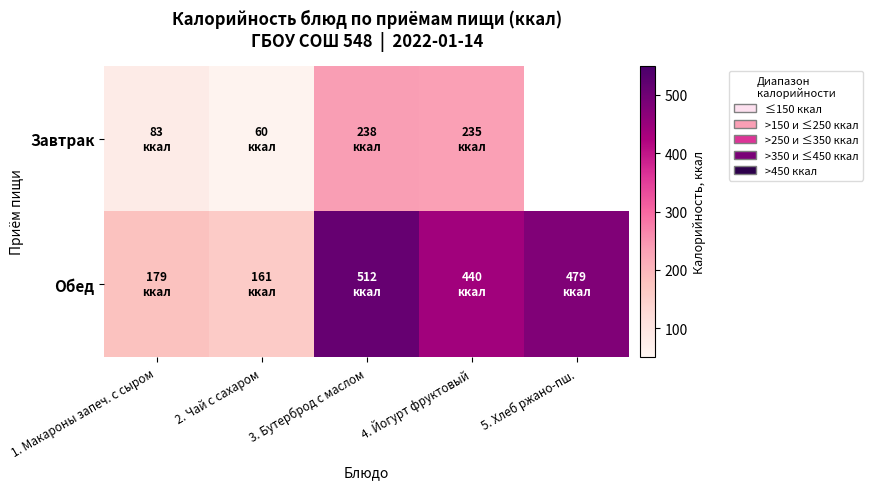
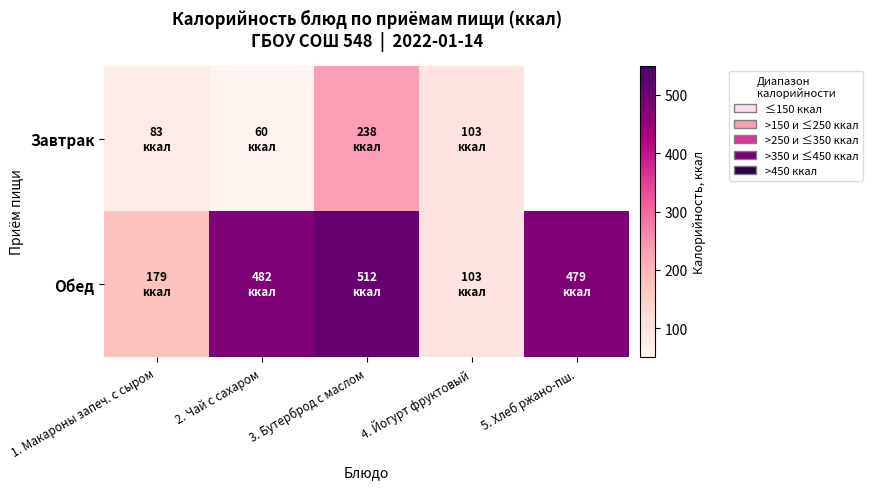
  {
    "Завтрак": {
      "1. Макароны запеч. с сыром": 83,
      "2. Чай с сахаром": 60,
      "3. Бутерброд с маслом": 238,
-     "4. Йогурт фруктовый": 235
+     "4. Йогурт фруктовый": 103
    },
    "Обед": {
      "1. Макароны запеч. с сыром": 179,
-     "2. Чай с сахаром": 161,
+     "2. Чай с сахаром": 482,
      "3. Бутерброд с маслом": 512,
-     "4. Йогурт фруктовый": 440,
+     "4. Йогурт фруктовый": 103,
      "5. Хлеб ржано-пш.": 479
    }
  }
